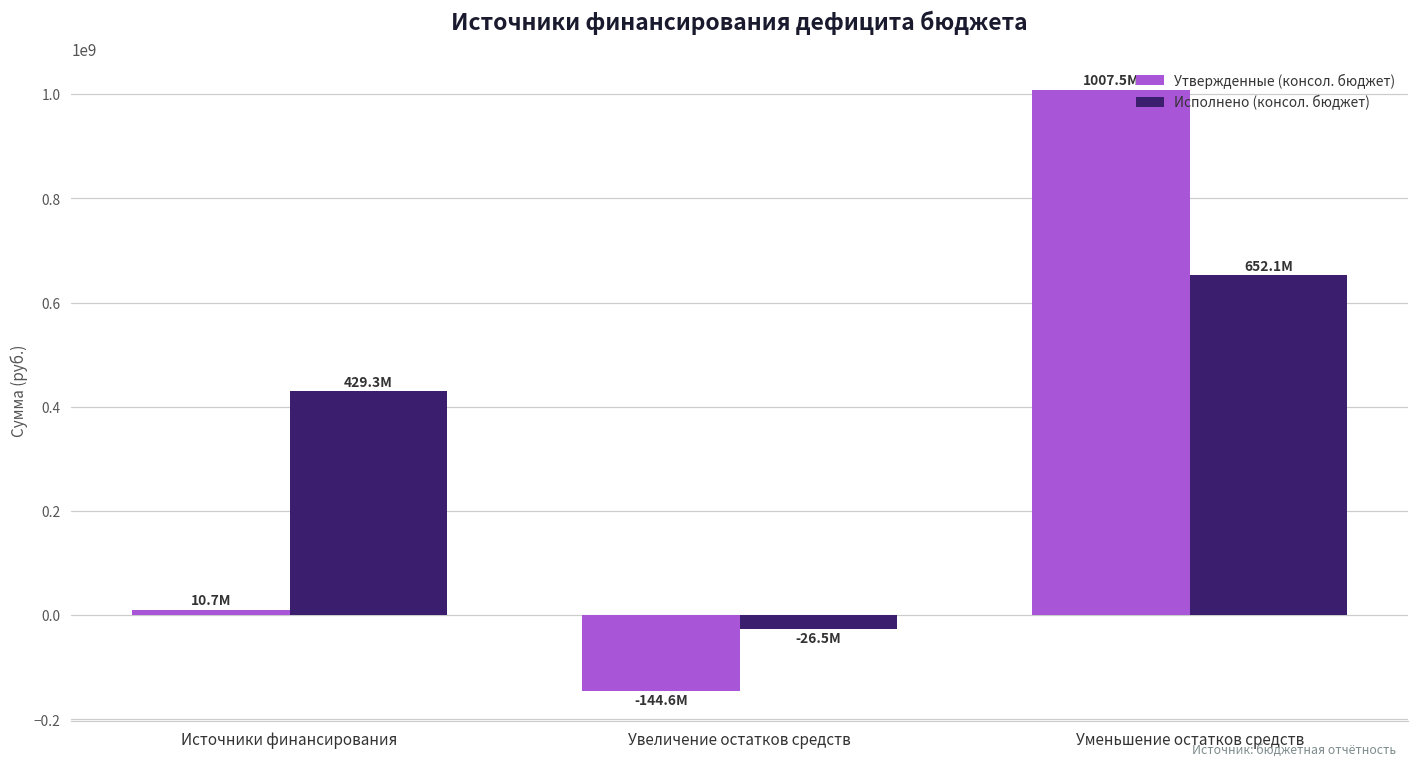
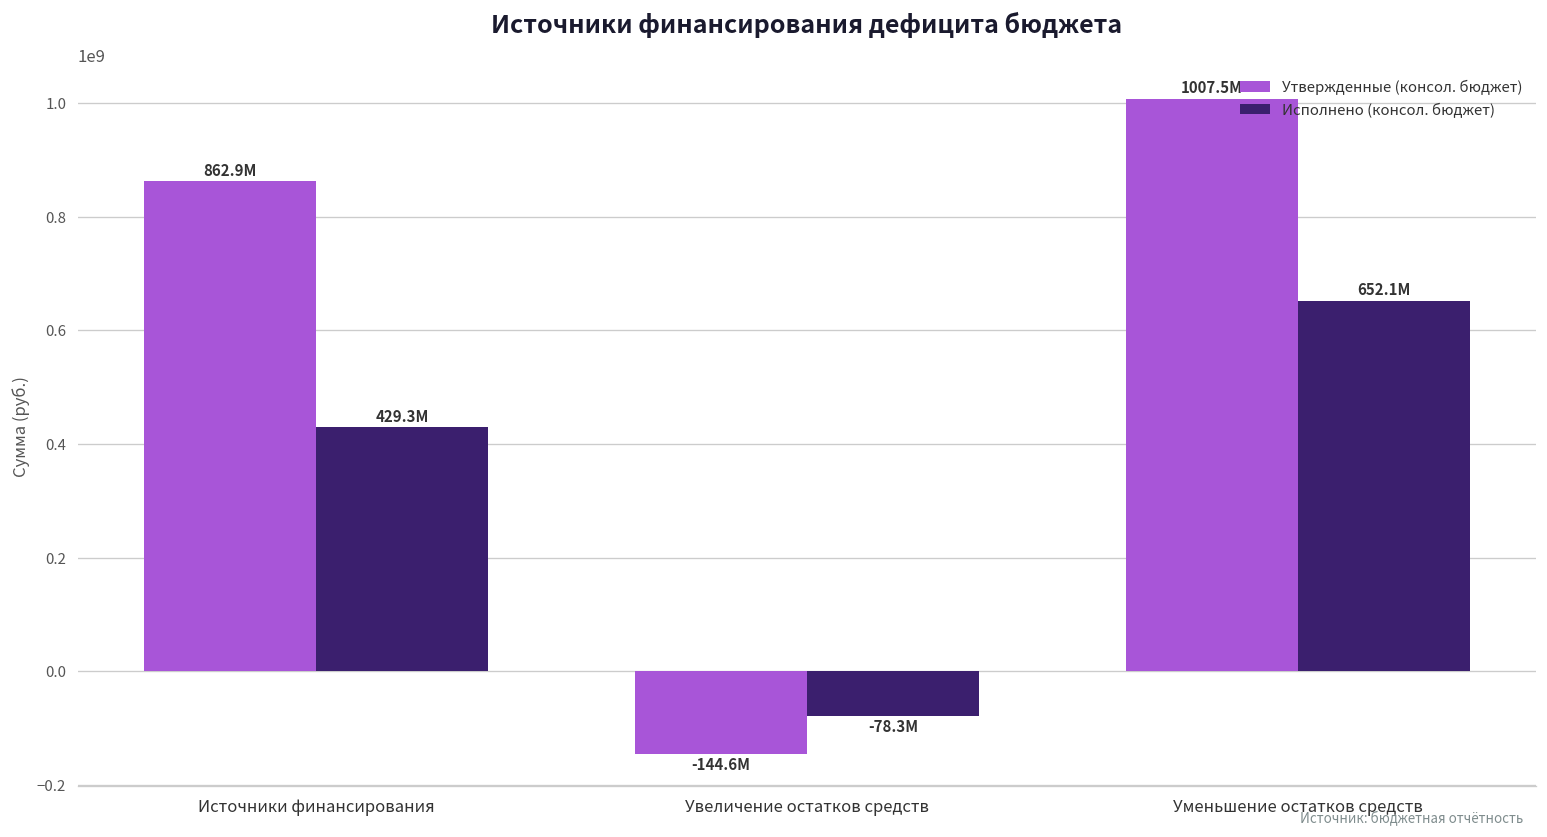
  {
    "Утвержденные (консол. бюджет)": {
-     "Источники финансирования": "10.7M",
+     "Источники финансирования": "862.9M",
      "Увеличение остатков средств": "-144.6M",
      "Уменьшение остатков средств": "1007.5M"
    },
    "Исполнено (консол. бюджет)": {
      "Источники финансирования": "429.3M",
-     "Увеличение остатков средств": "-26.5M",
+     "Увеличение остатков средств": "-78.3M",
      "Уменьшение остатков средств": "652.1M"
    }
  }
